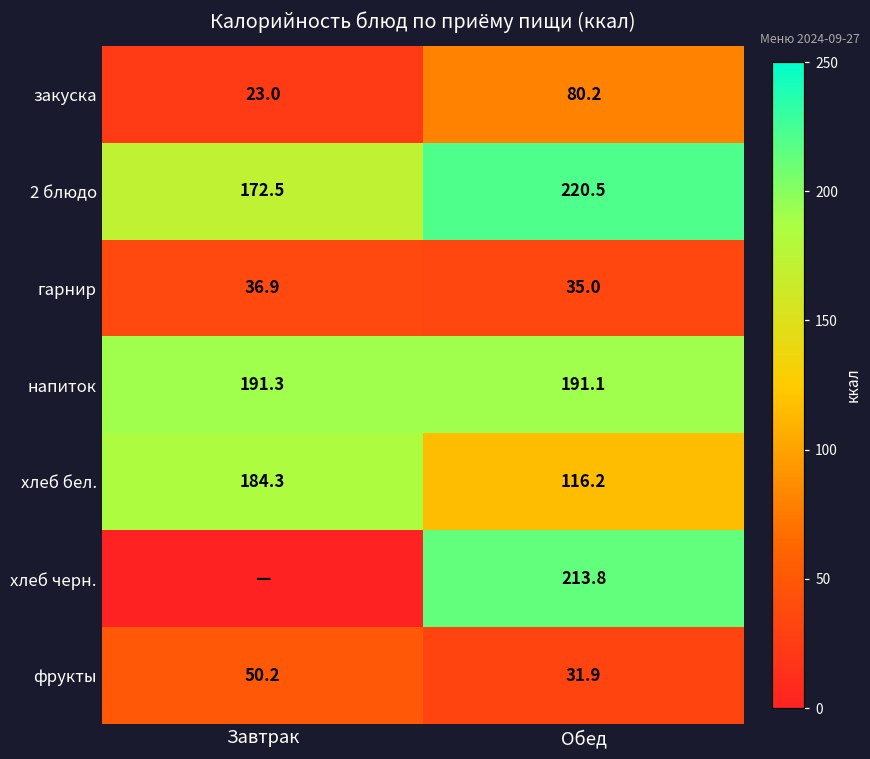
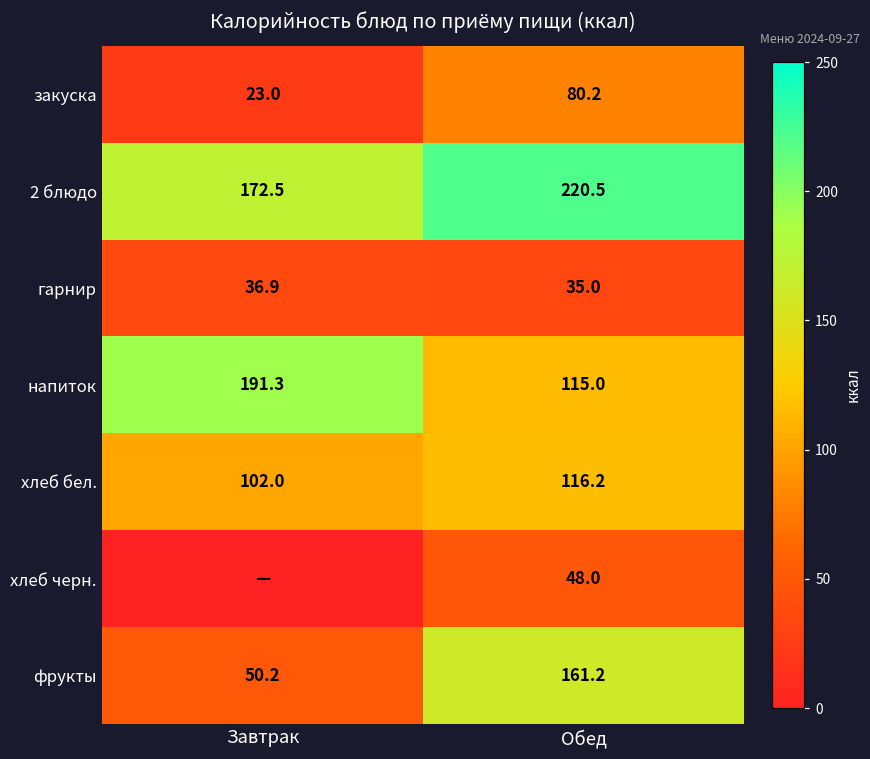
  {
    "закуска": {
      "Завтрак": 23.0,
      "Обед": 80.2
    },
    "2 блюдо": {
      "Завтрак": 172.5,
      "Обед": 220.5
    },
    "гарнир": {
      "Завтрак": 36.9,
      "Обед": 35.0
    },
    "напиток": {
      "Завтрак": 191.3,
-     "Обед": 191.1
+     "Обед": 115.0
    },
    "хлеб бел.": {
-     "Завтрак": 184.3,
+     "Завтрак": 102.0,
      "Обед": 116.2
    },
    "хлеб черн.": {
-     "Обед": 213.8
+     "Обед": 48.0
    },
    "фрукты": {
      "Завтрак": 50.2,
-     "Обед": 31.9
+     "Обед": 161.2
    }
  }
